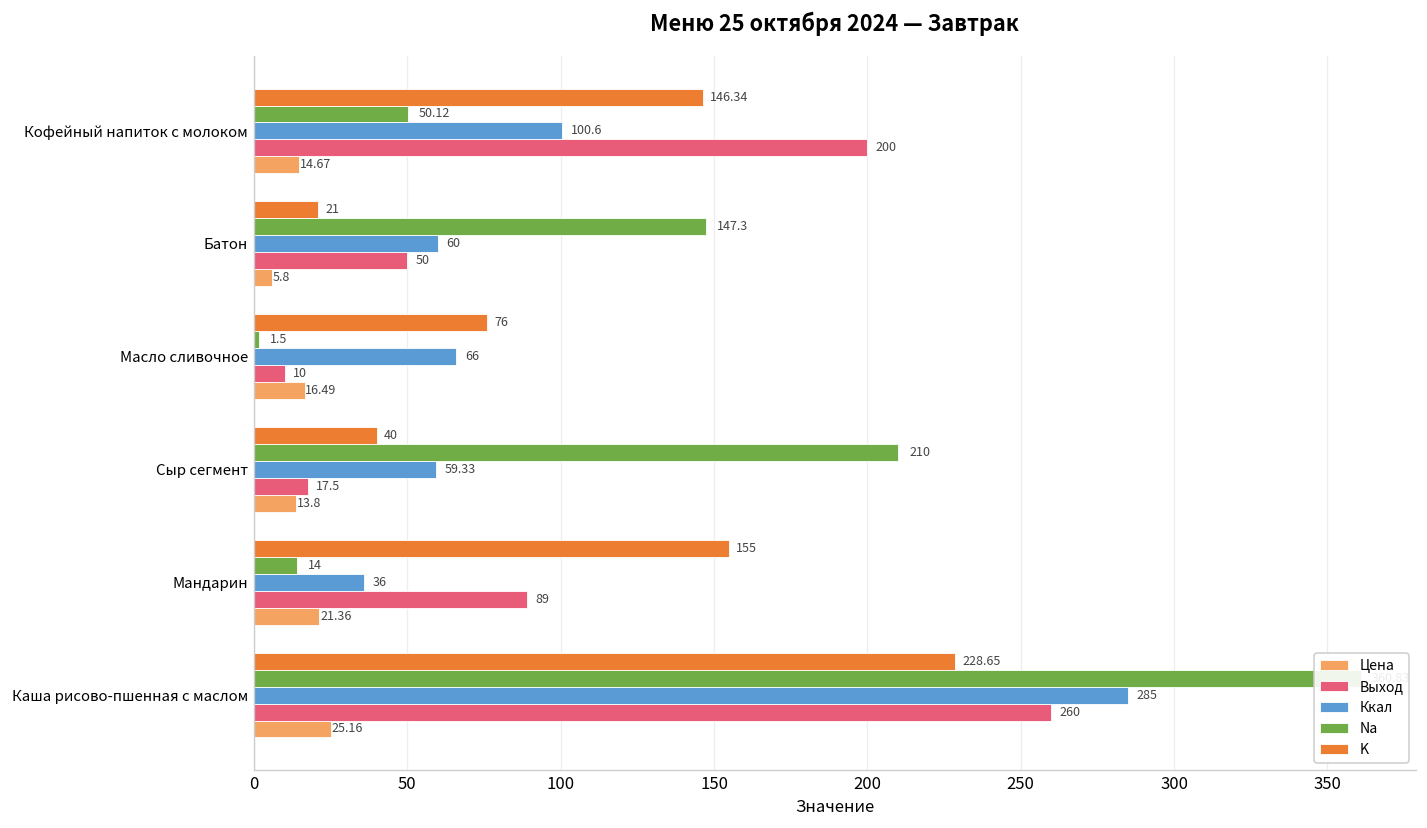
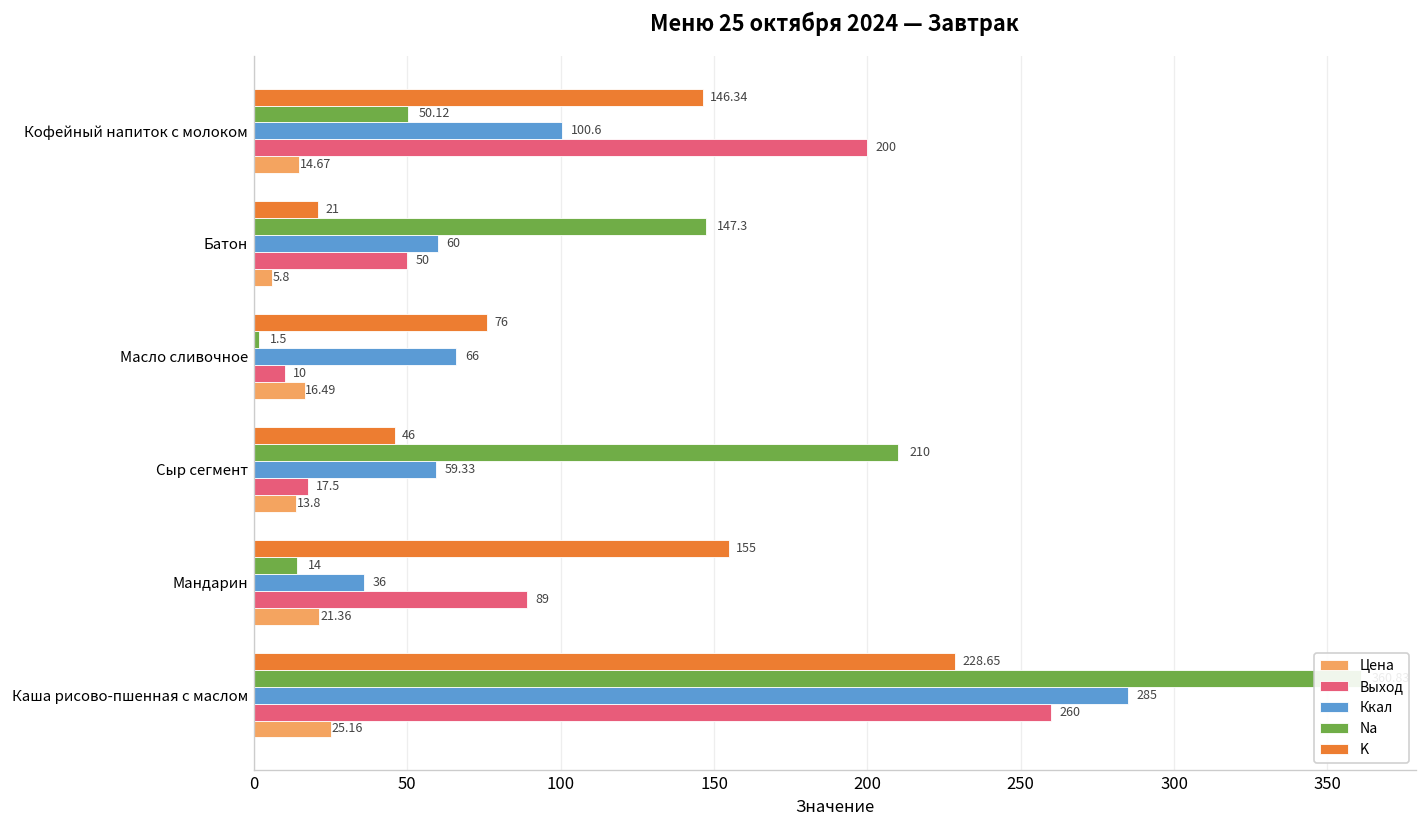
  {
    "Цена": {
      "Кофейный напиток с молоком": 14.67,
      "Батон": 5.8,
      "Масло сливочное": 16.49,
      "Сыр сегмент": 13.8,
      "Мандарин": 21.36,
      "Каша рисово-пшенная с маслом": 25.16
    },
    "Выход": {
      "Кофейный напиток с молоком": 200,
      "Батон": 50,
      "Масло сливочное": 10,
      "Сыр сегмент": 17.5,
      "Мандарин": 89,
      "Каша рисово-пшенная с маслом": 260
    },
    "Ккал": {
      "Кофейный напиток с молоком": 100.6,
      "Батон": 60,
      "Масло сливочное": 66,
      "Сыр сегмент": 59.33,
      "Мандарин": 36,
      "Каша рисово-пшенная с маслом": 285
    },
    "Na": {
      "Кофейный напиток с молоком": 50.12,
      "Батон": 147.3,
      "Масло сливочное": 1.5,
      "Сыр сегмент": 210,
      "Мандарин": 14
    },
    "K": {
      "Кофейный напиток с молоком": 146.34,
      "Батон": 21,
      "Масло сливочное": 76,
-     "Сыр сегмент": 40,
+     "Сыр сегмент": 46,
      "Мандарин": 155,
      "Каша рисово-пшенная с маслом": 228.65
    }
  }
